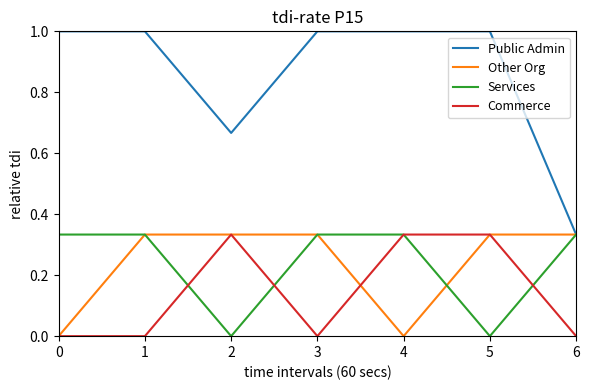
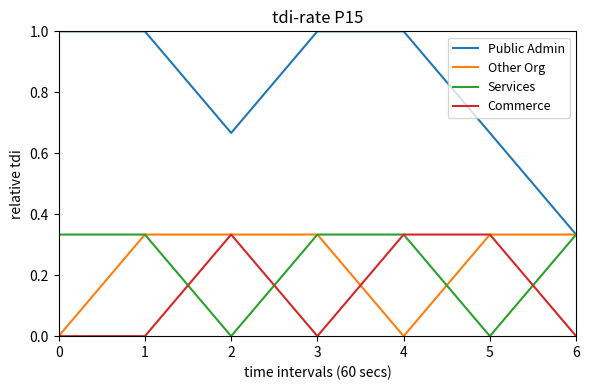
  {
    "Public Admin": {
      "0": 1.00,
      "1": 1.00,
      "2": 0.67,
      "3": 1.00,
      "4": 1.00,
-     "5": 1.00
+     "5": 0.67
    },
    "Other Org": {
      "4": 0.00
    },
    "Services": {
      "0": 0.33,
      "2": 0.00,
      "5": 0.00
    },
    "Commerce": {
      "1": 0.00,
      "3": 0.00,
      "6": 0.00
    }
  }
